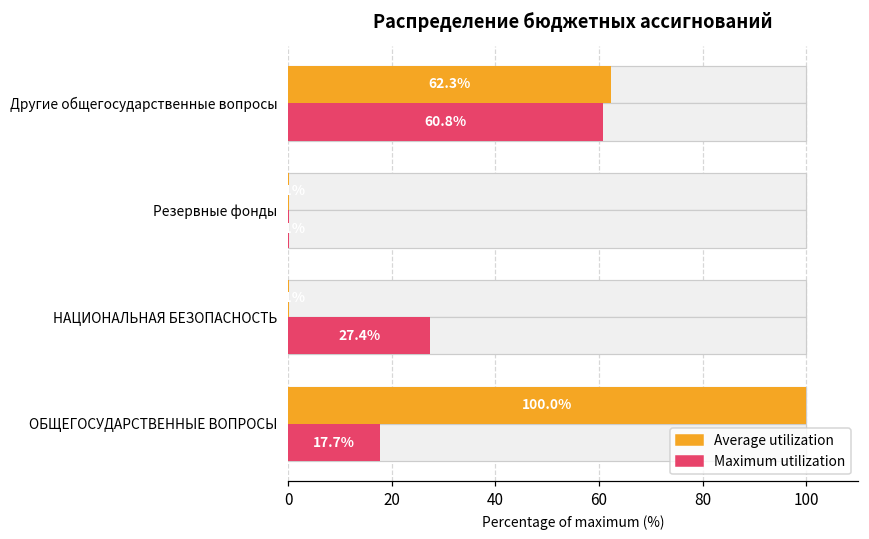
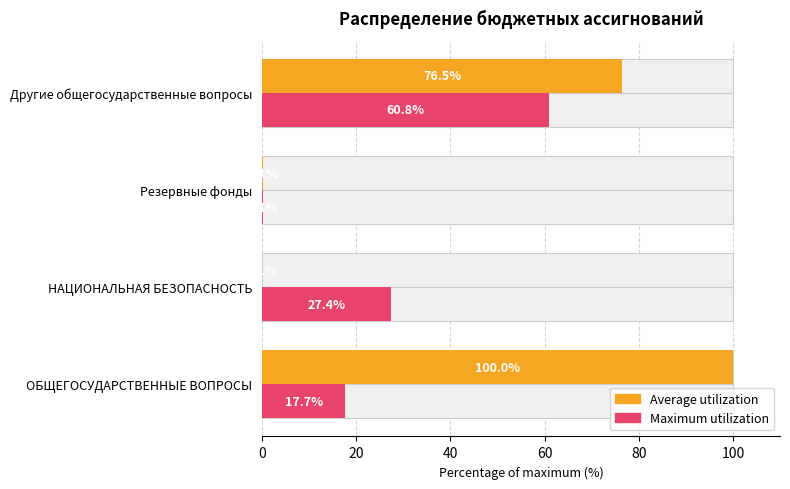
  {
    "Average utilization": {
-     "Другие общегосударственные вопросы": "62.3%",
+     "Другие общегосударственные вопросы": "76.5%",
      "ОБЩЕГОСУДАРСТВЕННЫЕ ВОПРОСЫ": "100.0%"
    }
  }
